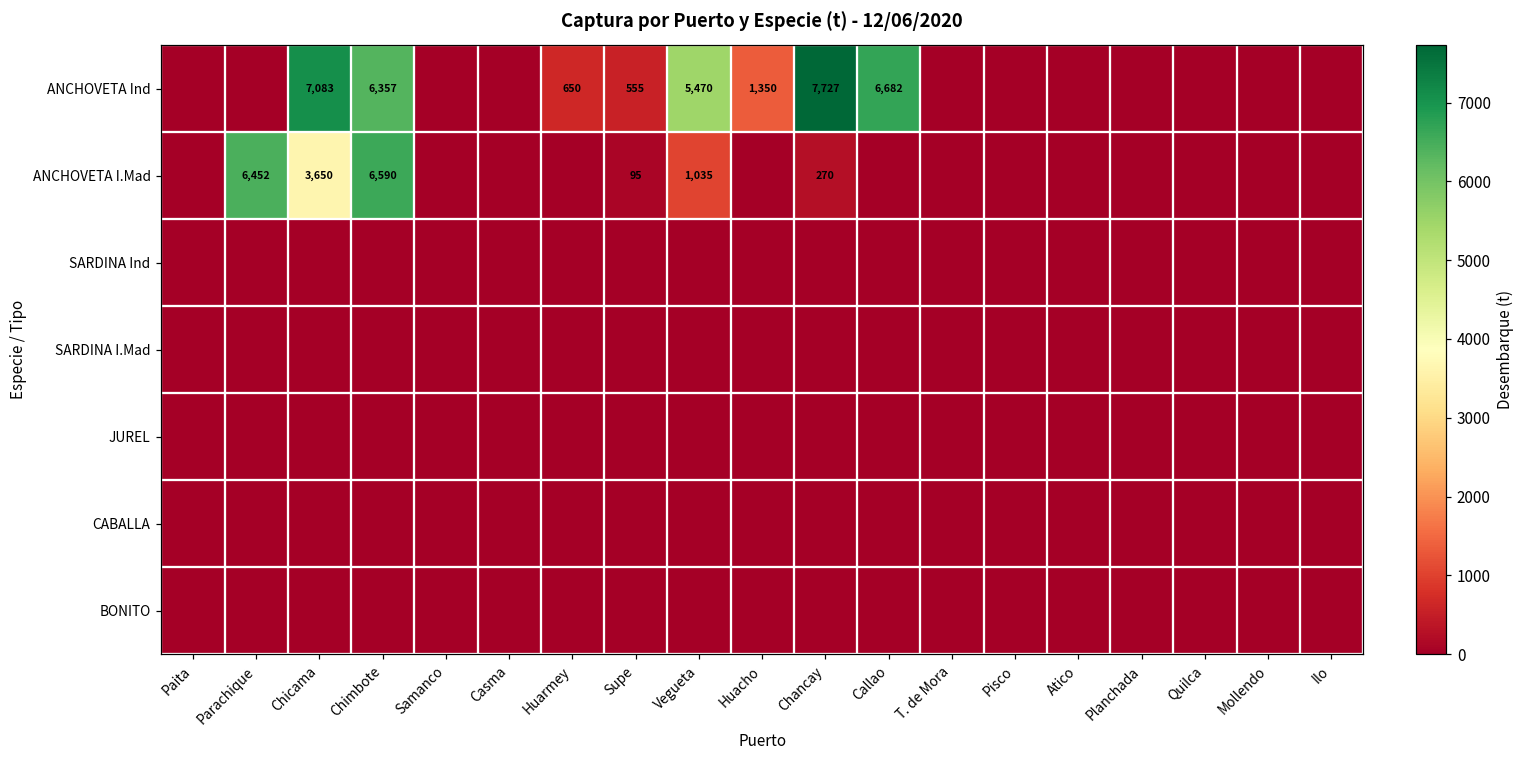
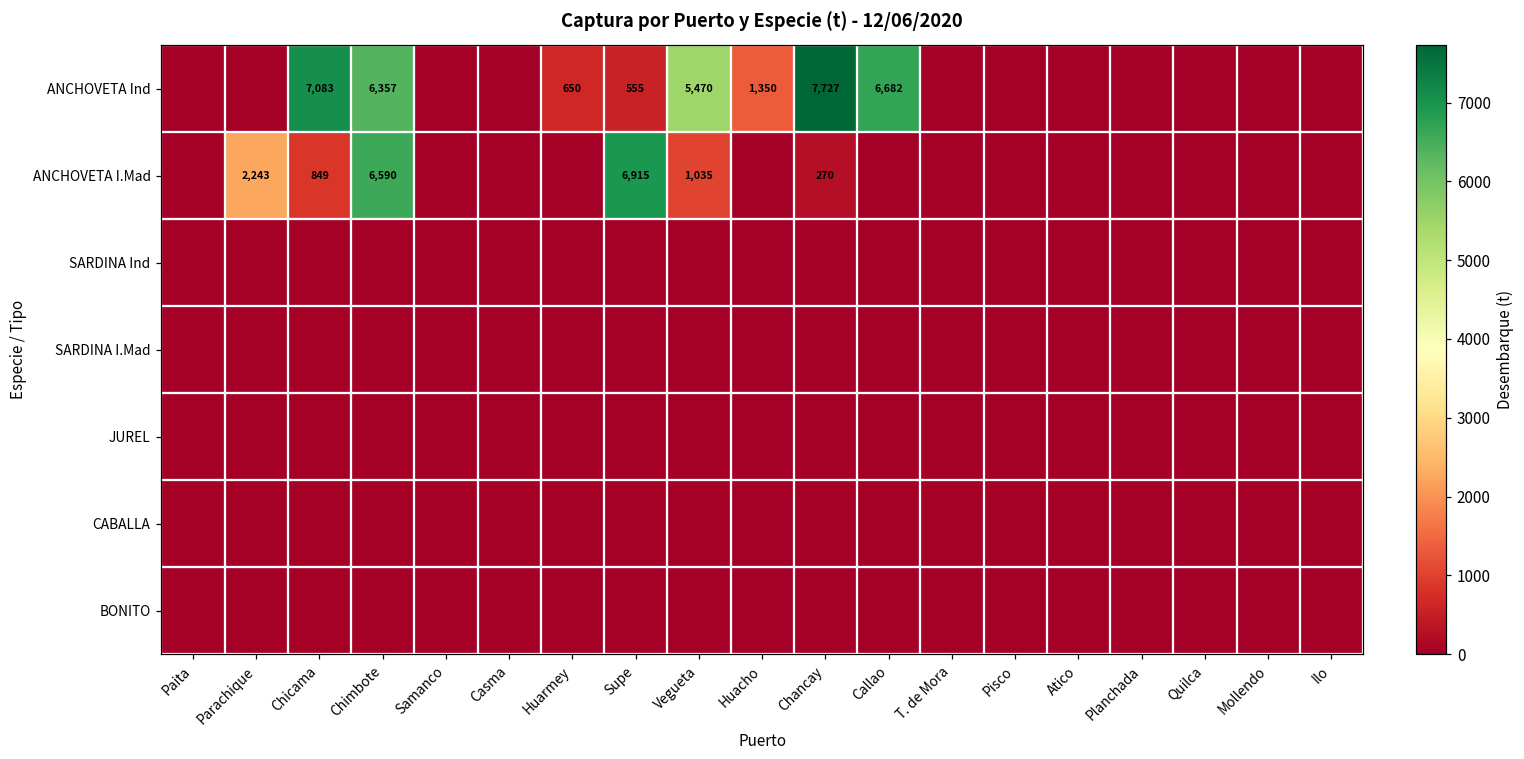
  {
    "ANCHOVETA Ind": {
      "Chicama": "7,083",
      "Chimbote": "6,357",
      "Huarmey": "650",
      "Supe": "555",
      "Vegueta": "5,470",
      "Huacho": "1,350",
      "Chancay": "7,727",
      "Callao": "6,682"
    },
    "ANCHOVETA I.Mad": {
-     "Parachique": "6,452",
-     "Chicama": "3,650",
+     "Parachique": "2,243",
+     "Chicama": "849",
      "Chimbote": "6,590",
-     "Supe": "95",
+     "Supe": "6,915",
      "Vegueta": "1,035",
      "Chancay": "270"
    }
  }
